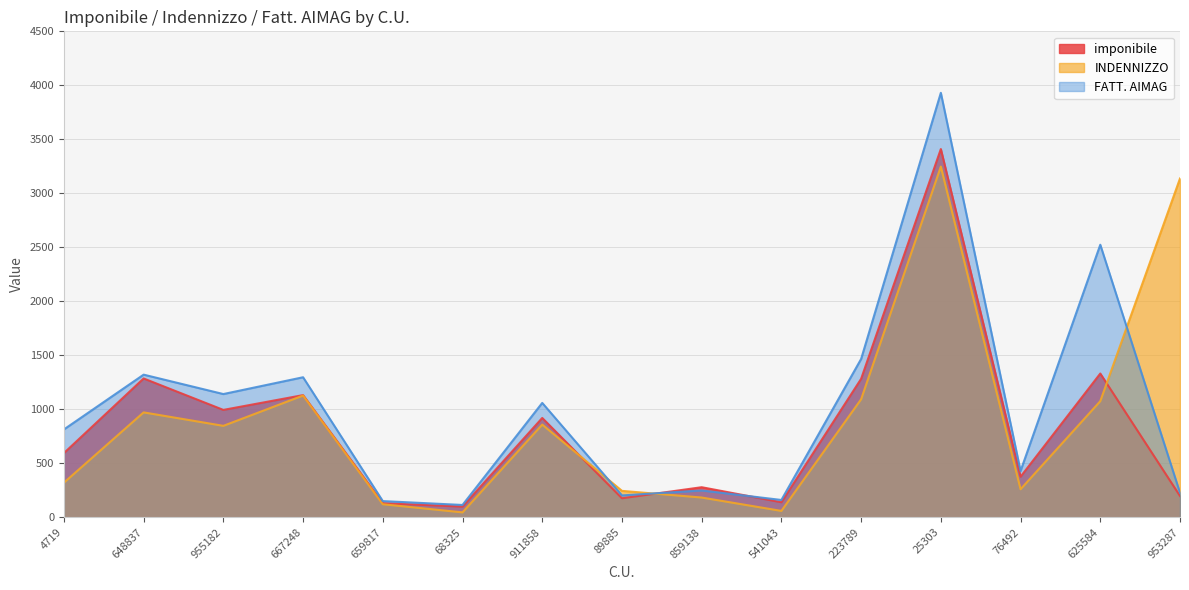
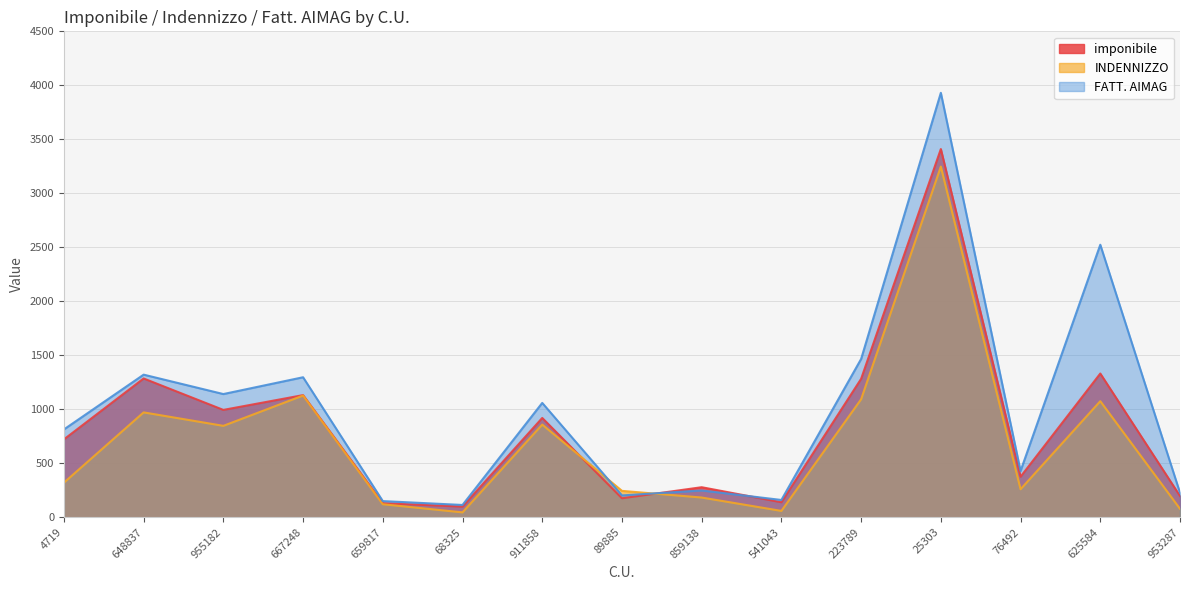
  {
    "imponibile": {
-     "4719": 590,
+     "4719": 720,
      "648837": 1290,
      "955182": 990,
      "911858": 920,
      "89885": 180,
      "859138": 280,
      "223789": 1280,
      "25303": 3410,
      "76492": 380,
      "625584": 1330,
      "953287": 200
    },
    "INDENNIZZO": {
      "4719": 320,
      "648837": 970,
      "955182": 850,
      "68325": 50,
      "911858": 860,
      "89885": 240,
      "859138": 180,
      "541043": 60,
      "223789": 1090,
      "25303": 3250,
      "76492": 260,
      "625584": 1080,
-     "953287": 3140
+     "953287": 80
    },
    "FATT. AIMAG": {
      "4719": 810,
      "648837": 1320,
      "955182": 1140,
      "667248": 1300,
      "911858": 1060,
      "89885": 200,
      "859138": 250,
      "223789": 1470,
      "25303": 3930,
      "76492": 430,
      "625584": 2520,
      "953287": 230
    }
  }
